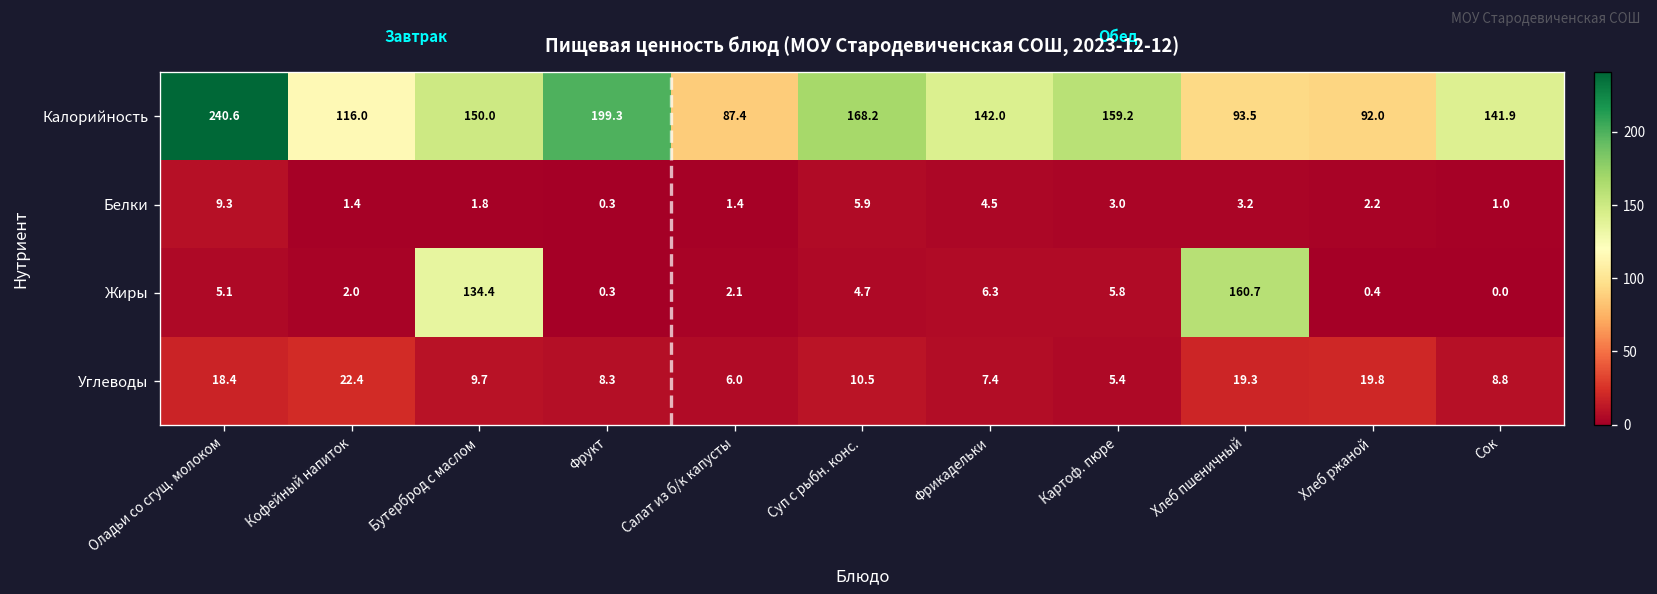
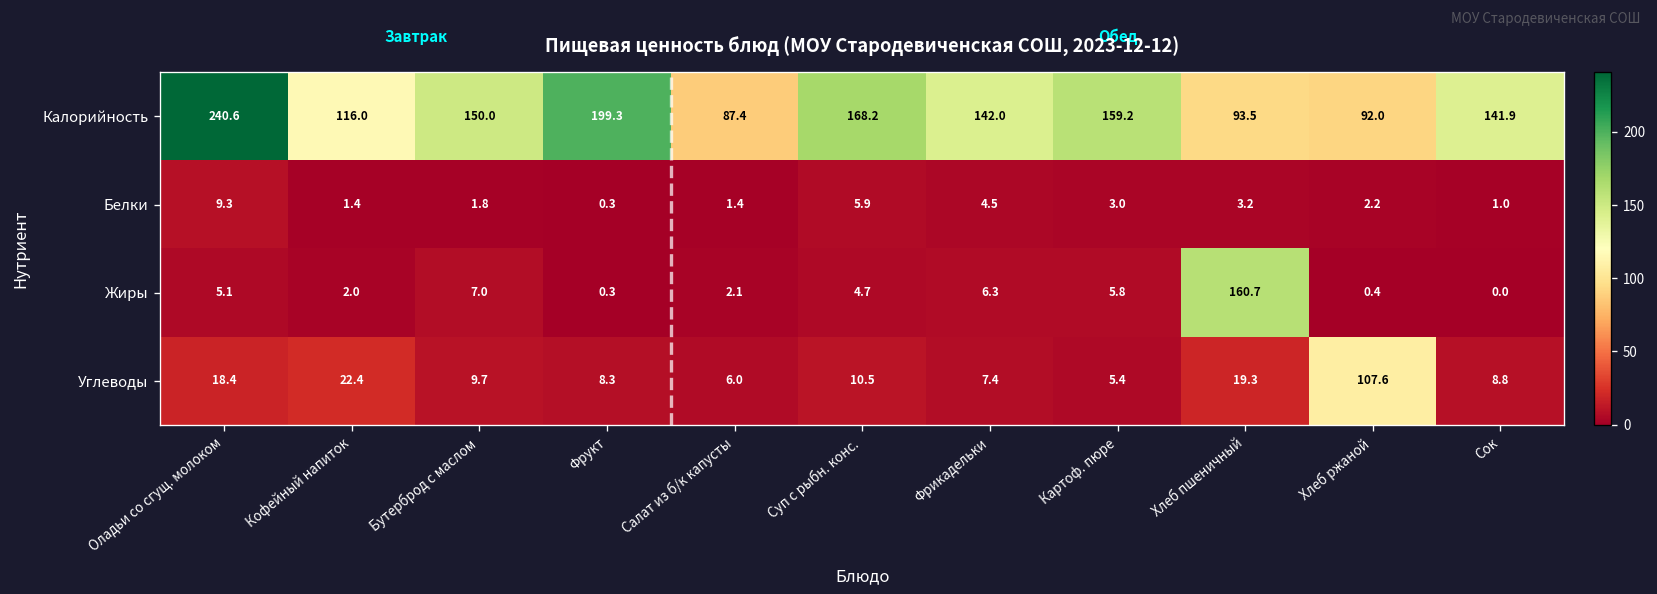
  {
    "Калорийность": {
      "Оладьи со сгущ. молоком": 240.6,
      "Кофейный напиток": 116.0,
      "Бутерброд с маслом": 150.0,
      "Фрукт": 199.3,
      "Салат из б/к капусты": 87.4,
      "Суп с рыбн. конс.": 168.2,
      "Фрикадельки": 142.0,
      "Картоф. пюре": 159.2,
      "Хлеб пшеничный": 93.5,
      "Хлеб ржаной": 92.0,
      "Сок": 141.9
    },
    "Белки": {
      "Оладьи со сгущ. молоком": 9.3,
      "Кофейный напиток": 1.4,
      "Бутерброд с маслом": 1.8,
      "Фрукт": 0.3,
      "Салат из б/к капусты": 1.4,
      "Суп с рыбн. конс.": 5.9,
      "Фрикадельки": 4.5,
      "Картоф. пюре": 3.0,
      "Хлеб пшеничный": 3.2,
      "Хлеб ржаной": 2.2,
      "Сок": 1.0
    },
    "Жиры": {
      "Оладьи со сгущ. молоком": 5.1,
      "Кофейный напиток": 2.0,
-     "Бутерброд с маслом": 134.4,
+     "Бутерброд с маслом": 7.0,
      "Фрукт": 0.3,
      "Салат из б/к капусты": 2.1,
      "Суп с рыбн. конс.": 4.7,
      "Фрикадельки": 6.3,
      "Картоф. пюре": 5.8,
      "Хлеб пшеничный": 160.7,
      "Хлеб ржаной": 0.4,
      "Сок": 0.0
    },
    "Углеводы": {
      "Оладьи со сгущ. молоком": 18.4,
      "Кофейный напиток": 22.4,
      "Бутерброд с маслом": 9.7,
      "Фрукт": 8.3,
      "Салат из б/к капусты": 6.0,
      "Суп с рыбн. конс.": 10.5,
      "Фрикадельки": 7.4,
      "Картоф. пюре": 5.4,
      "Хлеб пшеничный": 19.3,
-     "Хлеб ржаной": 19.8,
+     "Хлеб ржаной": 107.6,
      "Сок": 8.8
    }
  }
